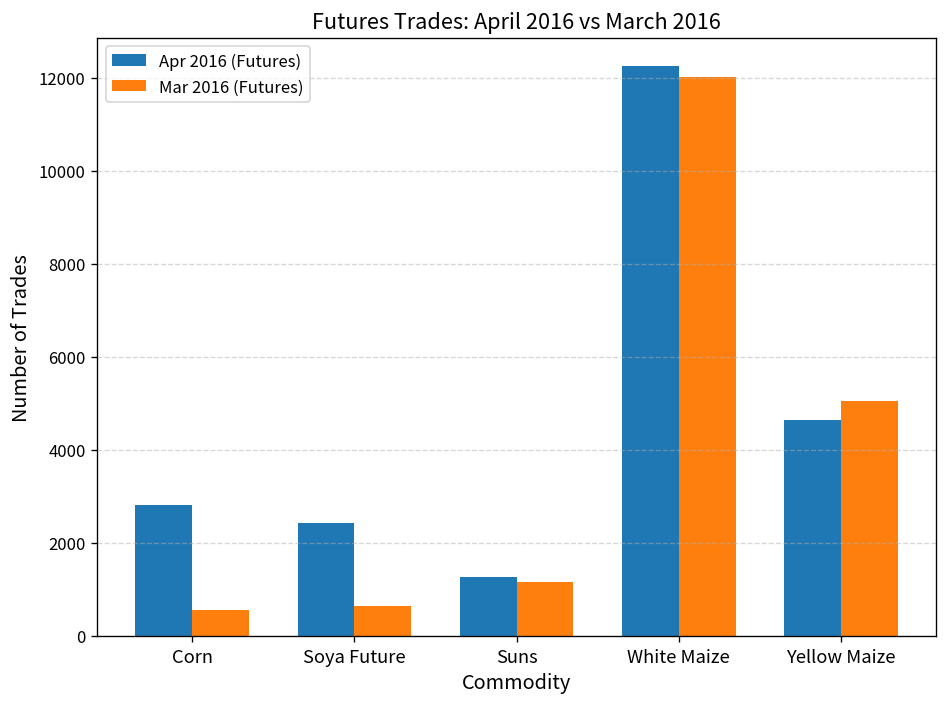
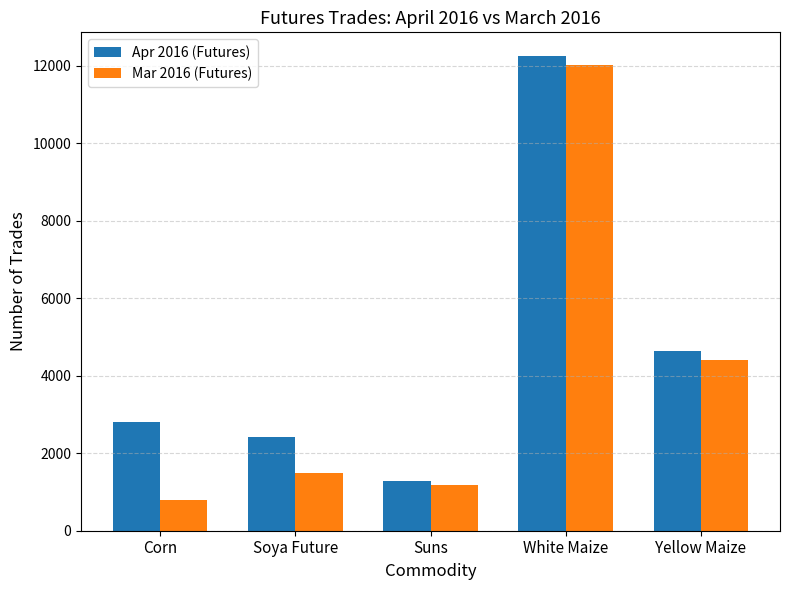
  {
    "Apr 2016 (Futures)": {
      "Corn": 2800,
      "Soya Future": 2400,
      "Suns": 1300,
      "White Maize": 12200,
      "Yellow Maize": 4600
    },
    "Mar 2016 (Futures)": {
-     "Corn": 600,
-     "Soya Future": 600,
+     "Corn": 800,
+     "Soya Future": 1500,
      "Suns": 1200,
      "White Maize": 12000,
-     "Yellow Maize": 5000
+     "Yellow Maize": 4400
    }
  }
